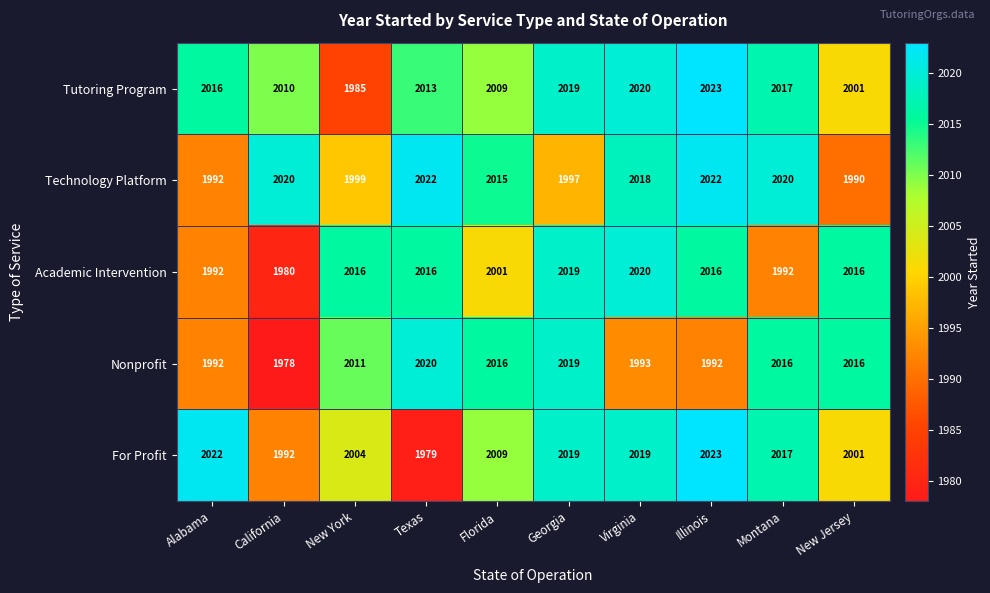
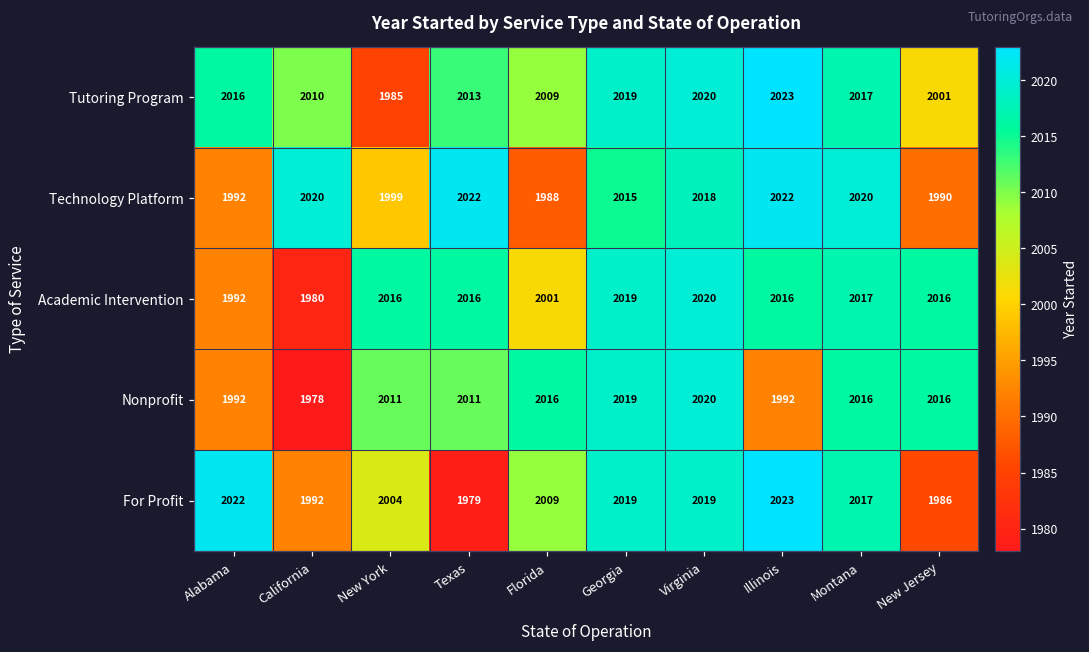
  {
    "Tutoring Program": {
      "Alabama": 2016,
      "California": 2010,
      "New York": 1985,
      "Texas": 2013,
      "Florida": 2009,
      "Georgia": 2019,
      "Virginia": 2020,
      "Illinois": 2023,
      "Montana": 2017,
      "New Jersey": 2001
    },
    "Technology Platform": {
      "Alabama": 1992,
      "California": 2020,
      "New York": 1999,
      "Texas": 2022,
-     "Florida": 2015,
-     "Georgia": 1997,
+     "Florida": 1988,
+     "Georgia": 2015,
      "Virginia": 2018,
      "Illinois": 2022,
      "Montana": 2020,
      "New Jersey": 1990
    },
    "Academic Intervention": {
      "Alabama": 1992,
      "California": 1980,
      "New York": 2016,
      "Texas": 2016,
      "Florida": 2001,
      "Georgia": 2019,
      "Virginia": 2020,
      "Illinois": 2016,
-     "Montana": 1992,
+     "Montana": 2017,
      "New Jersey": 2016
    },
    "Nonprofit": {
      "Alabama": 1992,
      "California": 1978,
      "New York": 2011,
-     "Texas": 2020,
+     "Texas": 2011,
      "Florida": 2016,
      "Georgia": 2019,
-     "Virginia": 1993,
+     "Virginia": 2020,
      "Illinois": 1992,
      "Montana": 2016,
      "New Jersey": 2016
    },
    "For Profit": {
      "Alabama": 2022,
      "California": 1992,
      "New York": 2004,
      "Texas": 1979,
      "Florida": 2009,
      "Georgia": 2019,
      "Virginia": 2019,
      "Illinois": 2023,
      "Montana": 2017,
-     "New Jersey": 2001
+     "New Jersey": 1986
    }
  }
